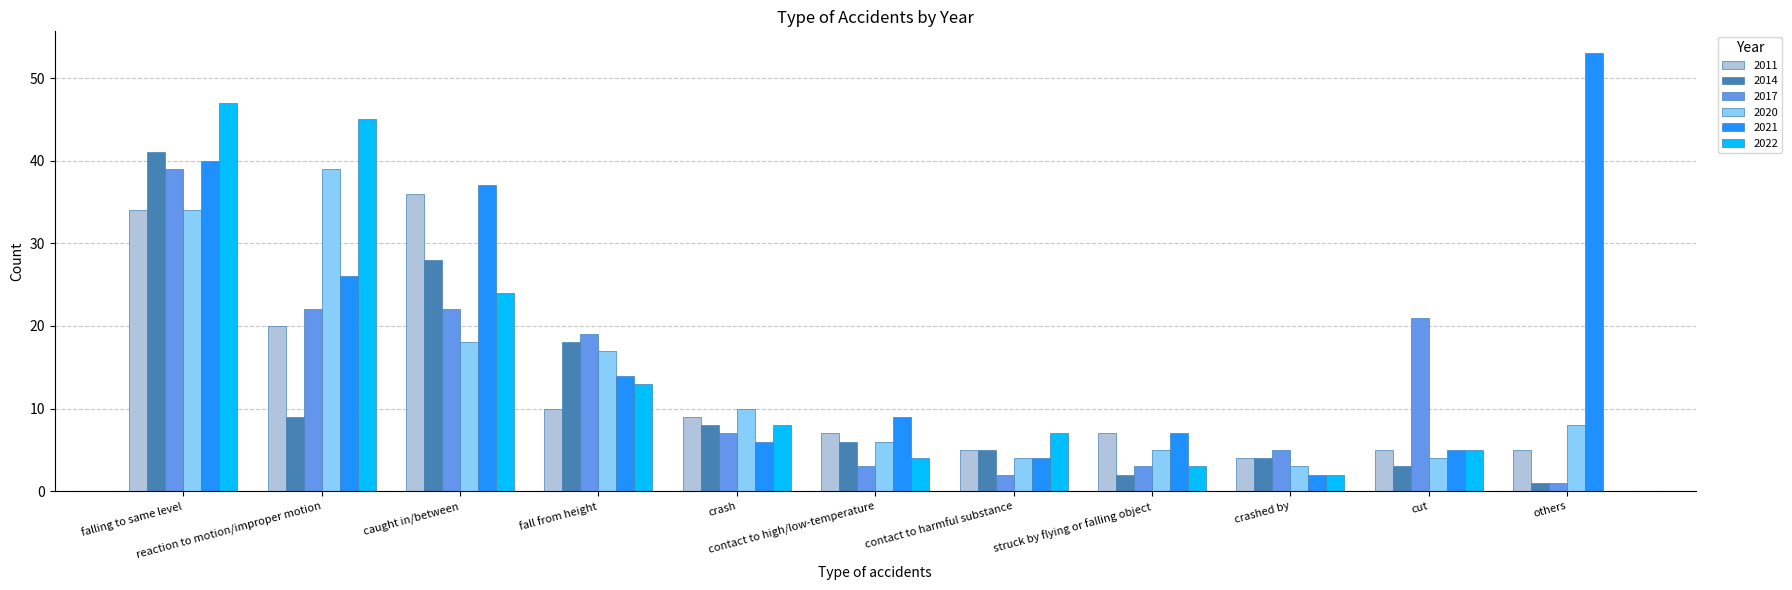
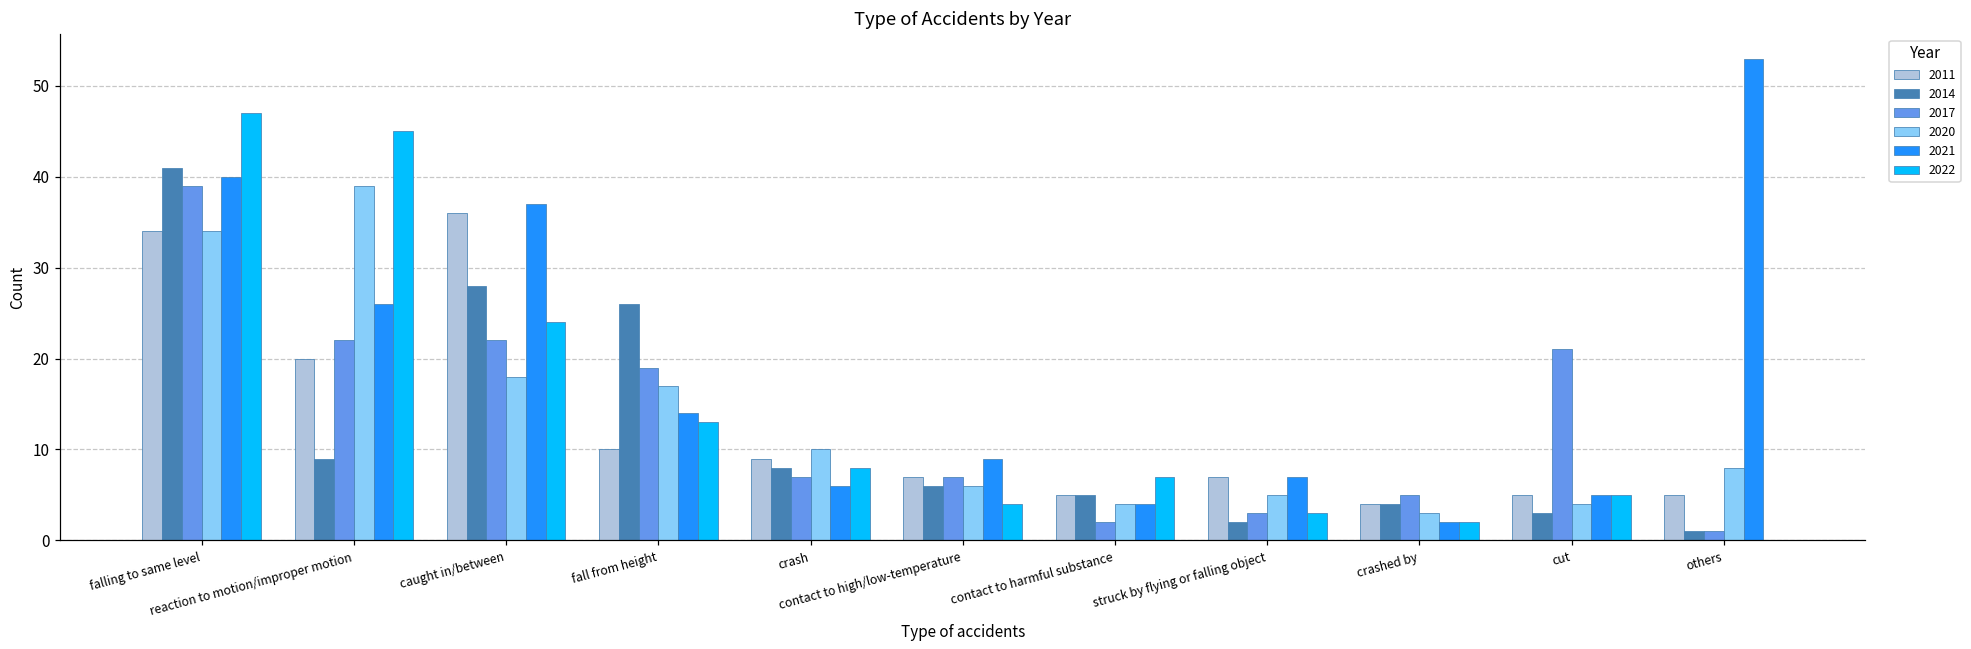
  {
    "2014": {
      "falling to same level": 41,
      "reaction to motion/improper motion": 9,
      "caught in/between": 28,
-     "fall from height": 18,
+     "fall from height": 26,
      "crash": 8,
      "contact to high/low-temperature": 6,
      "contact to harmful substance": 5,
      "struck by flying or falling object": 2,
      "crashed by": 4,
      "cut": 3,
      "others": 1
    },
    "2017": {
      "falling to same level": 39,
      "reaction to motion/improper motion": 22,
      "caught in/between": 22,
      "fall from height": 19,
      "crash": 7,
-     "contact to high/low-temperature": 3,
+     "contact to high/low-temperature": 7,
      "contact to harmful substance": 2,
      "struck by flying or falling object": 3,
      "crashed by": 5,
      "cut": 21,
      "others": 1
    }
  }
